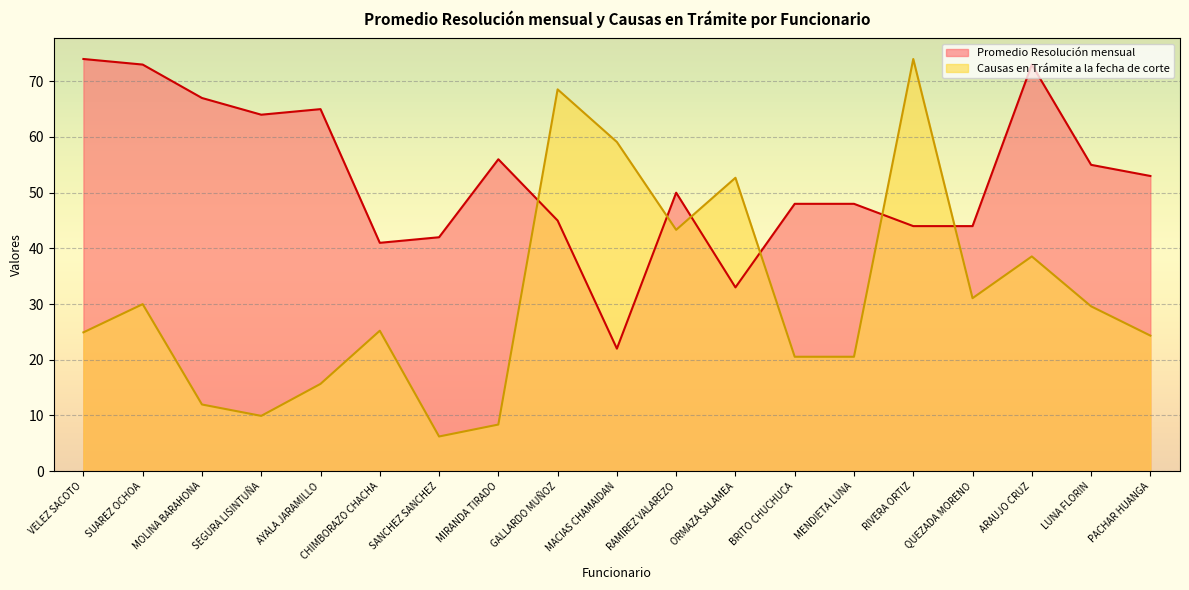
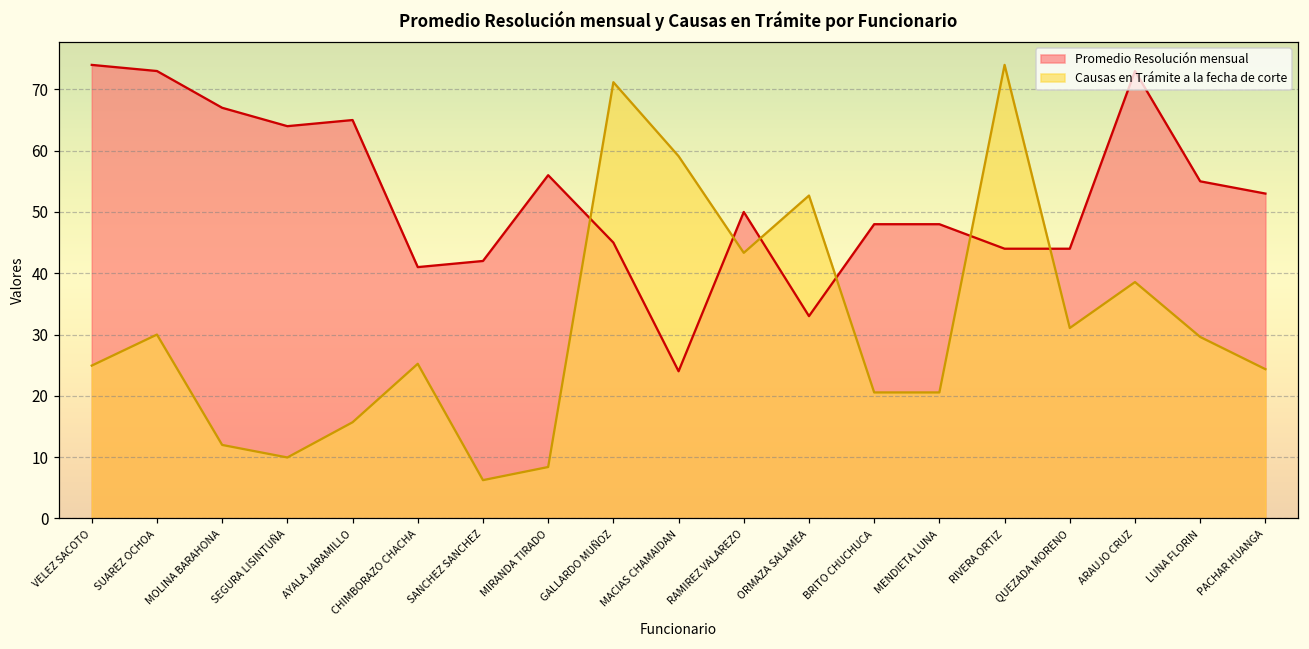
  {
    "Promedio Resolución mensual": {
      "VELEZ SACOTO": 74,
      "SUAREZ OCHOA": 73,
      "MOLINA BARAHONA": 67,
      "SEGURA LISINTUÑA": 64,
      "AYALA JARAMILLO": 65,
      "CHIMBORAZO CHACHA": 41,
      "SANCHEZ SANCHEZ": 42,
      "MIRANDA TIRADO": 56,
      "GALLARDO MUÑOZ": 45,
-     "MACIAS CHAMAIDAN": 22,
+     "MACIAS CHAMAIDAN": 24,
      "RAMIREZ VALAREZO": 50,
      "ORMAZA SALAMEA": 33,
      "BRITO CHUCHUCA": 48,
      "MENDIETA LUNA": 48,
      "RIVERA ORTIZ": 44,
      "QUEZADA MORENO": 44,
      "LUNA FLORIN": 55,
      "PACHAR HUANGA": 53
    },
    "Causas en Trámite a la fecha de corte": {
      "VELEZ SACOTO": 25,
      "SUAREZ OCHOA": 30,
      "MOLINA BARAHONA": 12,
      "SEGURA LISINTUÑA": 10,
      "AYALA JARAMILLO": 16,
      "CHIMBORAZO CHACHA": 25,
      "SANCHEZ SANCHEZ": 6,
      "MIRANDA TIRADO": 8,
-     "GALLARDO MUÑOZ": 69,
+     "GALLARDO MUÑOZ": 71,
      "MACIAS CHAMAIDAN": 59,
      "RAMIREZ VALAREZO": 43,
      "ORMAZA SALAMEA": 53,
      "BRITO CHUCHUCA": 21,
      "MENDIETA LUNA": 21,
      "RIVERA ORTIZ": 74,
      "QUEZADA MORENO": 31,
      "ARAUJO CRUZ": 39,
      "LUNA FLORIN": 30,
      "PACHAR HUANGA": 24
    }
  }
